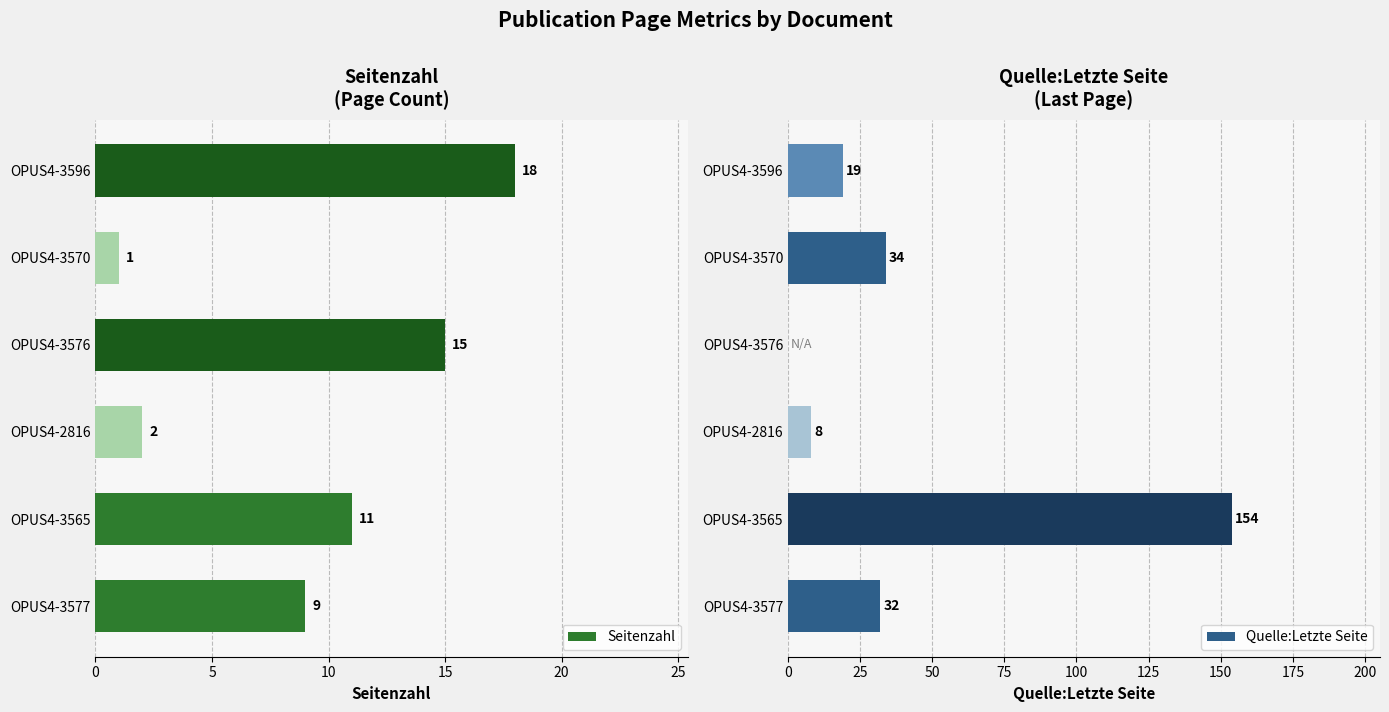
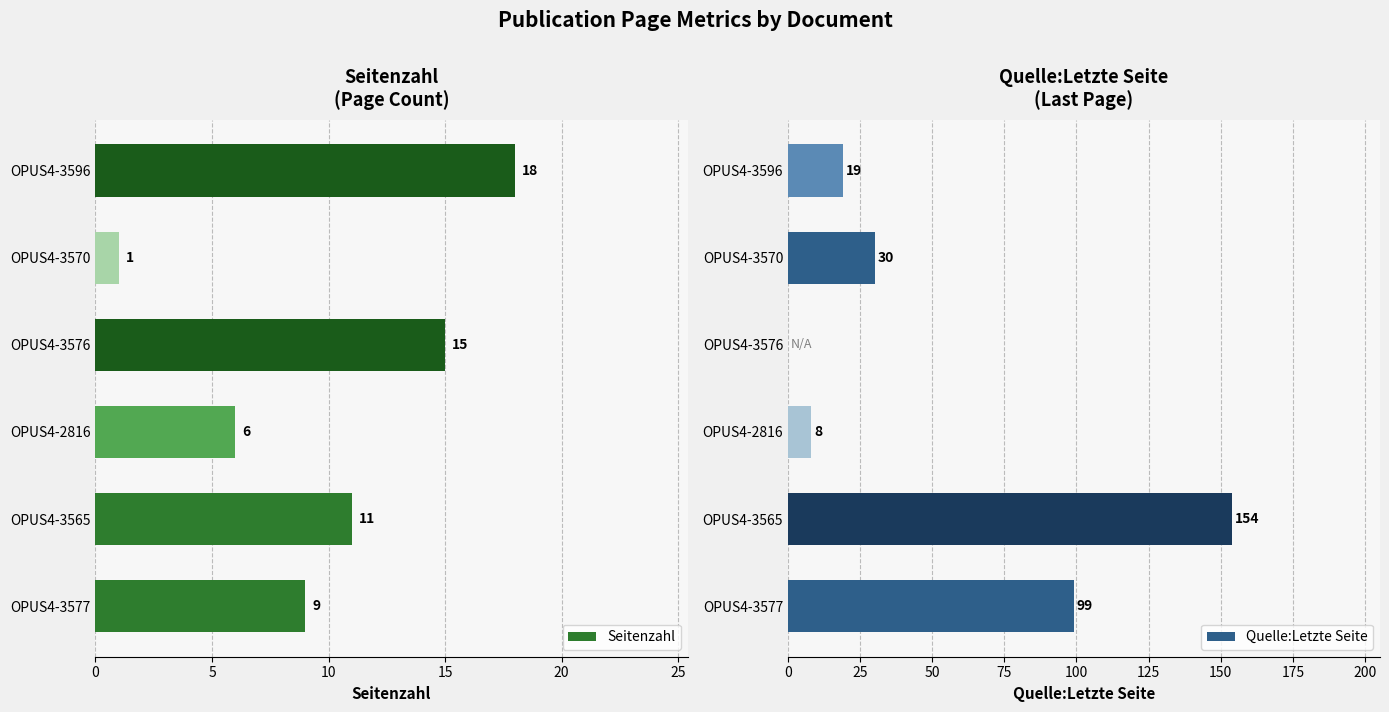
  {
    "Seitenzahl (Page Count)": {
      "OPUS4-3596": 18,
      "OPUS4-3570": 1,
      "OPUS4-3576": 15,
-     "OPUS4-2816": 2,
+     "OPUS4-2816": 6,
      "OPUS4-3565": 11,
      "OPUS4-3577": 9
    },
    "Quelle:Letzte Seite (Last Page)": {
      "OPUS4-3596": 19,
-     "OPUS4-3570": 34,
+     "OPUS4-3570": 30,
      "OPUS4-2816": 8,
      "OPUS4-3565": 154,
-     "OPUS4-3577": 32
+     "OPUS4-3577": 99
    }
  }
